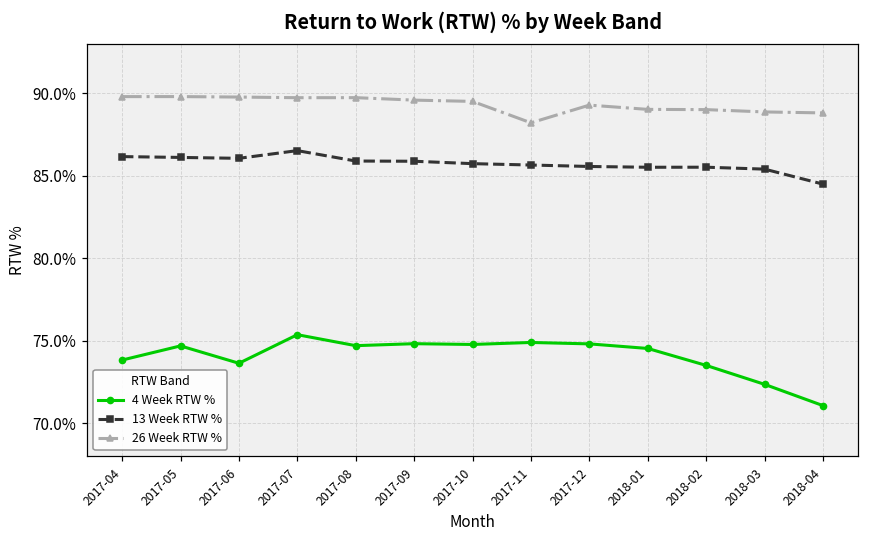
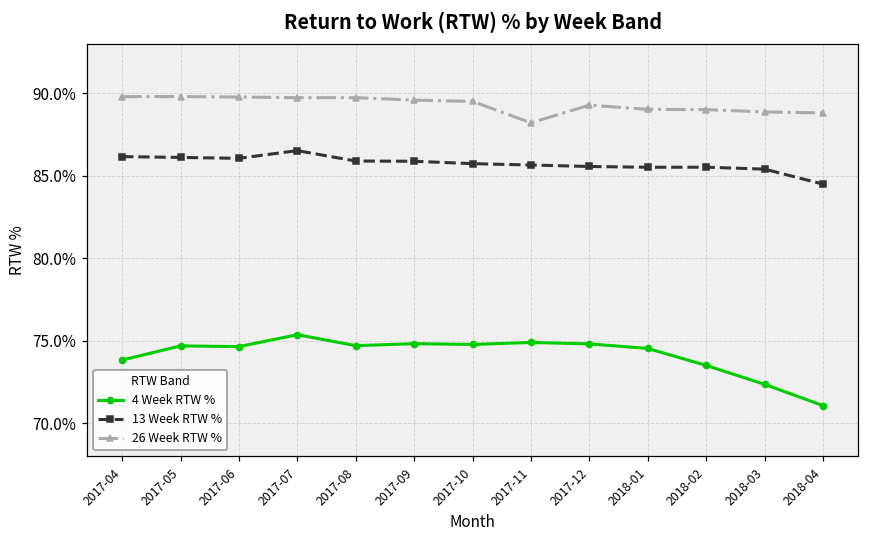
  {
    "4 Week RTW %": {
      "2017-04": "73.8%",
      "2017-05": "74.7%",
-     "2017-06": "73.6%",
+     "2017-06": "74.6%",
      "2017-07": "75.4%",
      "2017-08": "74.7%",
      "2017-09": "74.8%",
      "2017-10": "74.8%",
      "2017-11": "74.9%",
      "2017-12": "74.8%",
      "2018-01": "74.5%",
      "2018-02": "73.5%",
      "2018-03": "72.4%",
      "2018-04": "71.1%"
    },
    "13 Week RTW %": {
      "2017-04": "86.2%",
      "2017-05": "86.1%",
      "2017-06": "86.1%",
      "2017-07": "86.5%",
      "2017-08": "85.9%",
      "2017-09": "85.9%",
      "2017-10": "85.7%",
      "2017-11": "85.7%",
      "2017-12": "85.6%",
      "2018-01": "85.5%",
      "2018-02": "85.5%",
      "2018-03": "85.4%",
      "2018-04": "84.5%"
    },
    "26 Week RTW %": {
      "2017-04": "89.8%",
      "2017-05": "89.8%",
      "2017-06": "89.8%",
      "2017-07": "89.7%",
      "2017-08": "89.7%",
      "2017-09": "89.6%",
      "2017-10": "89.5%",
      "2017-11": "88.2%",
      "2017-12": "89.3%",
      "2018-01": "89.0%",
      "2018-02": "89.0%",
      "2018-03": "88.9%",
      "2018-04": "88.8%"
    }
  }
